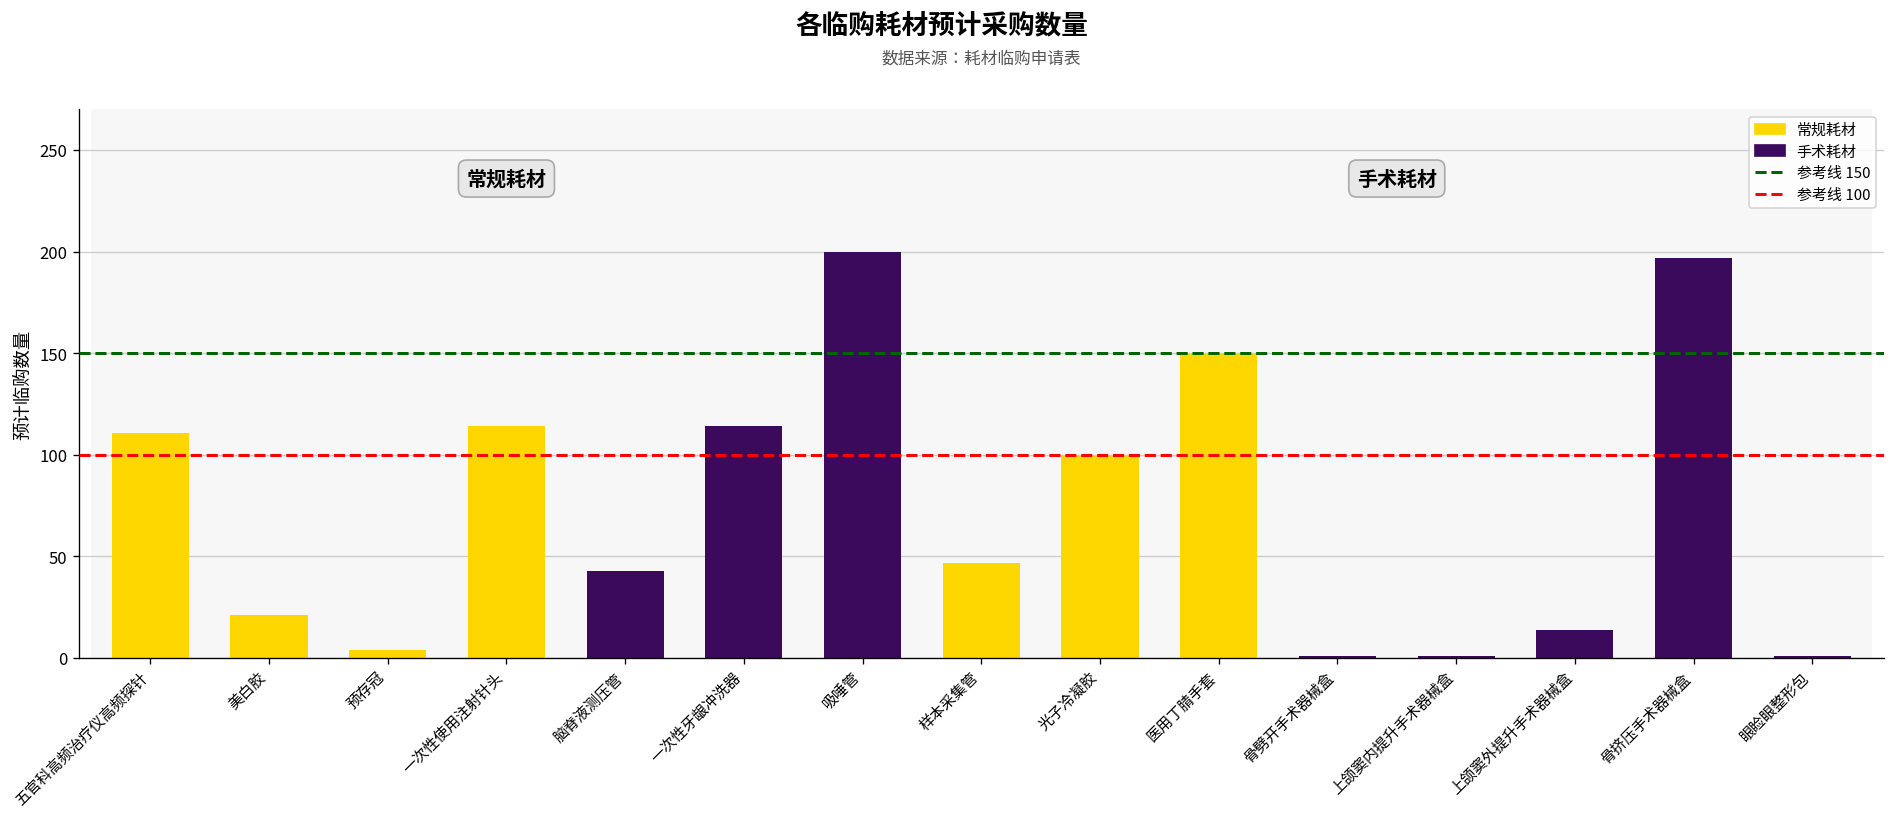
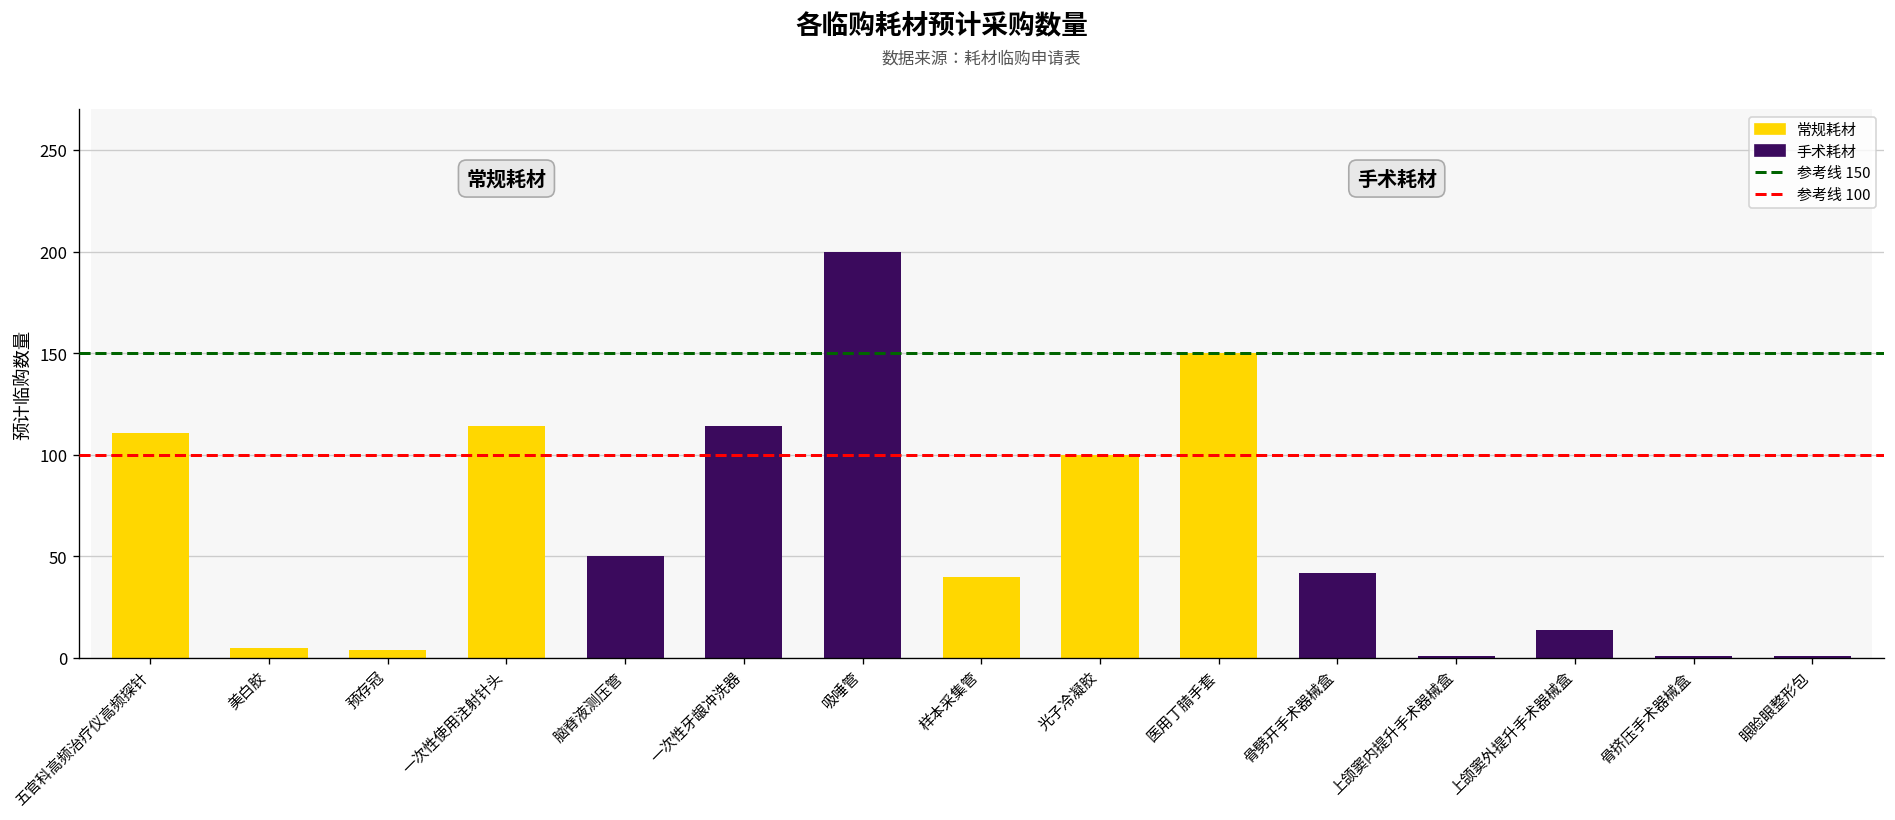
  {
    "五官科高频治疗仪高频探针": 111,
-   "美白胶": 21,
+   "美白胶": 5,
    "预存冠": 4,
    "一次性使用注射针头": 114,
-   "脑脊液测压管": 43,
+   "脑脊液测压管": 50,
    "一次性牙龈冲洗器": 114,
    "吸唾管": 200,
-   "样本采集管": 47,
+   "样本采集管": 40,
    "光子冷凝胶": 100,
    "医用丁腈手套": 150,
-   "骨劈开手术器械盒": 1,
+   "骨劈开手术器械盒": 42,
    "上颌窦外提升手术器械盒": 14,
-   "骨挤压手术器械盒": 197
+   "骨挤压手术器械盒": 1
  }
